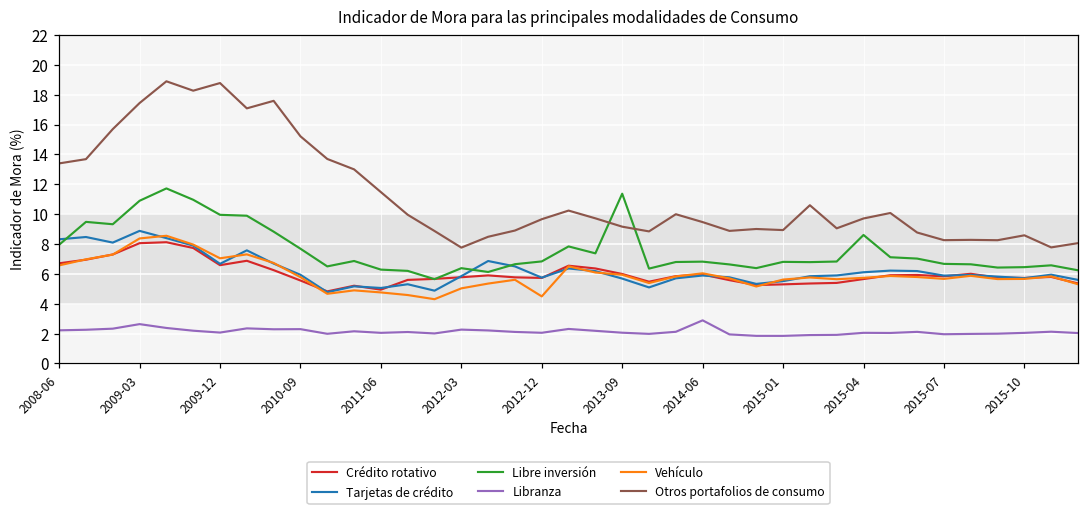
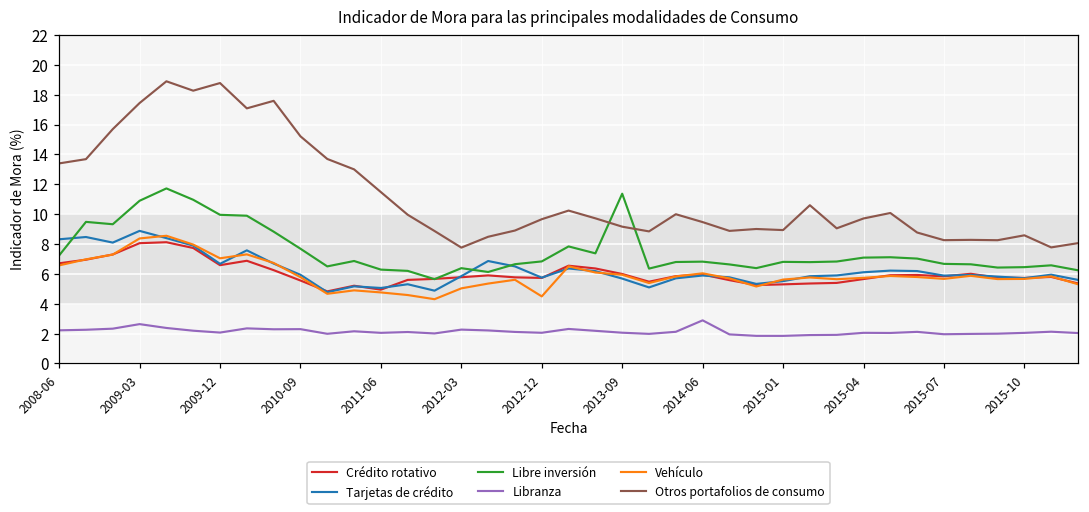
  {
    "Crédito rotativo": {
      "2009-03": 8.1,
      "2010-09": 5.6,
      "2015-01": 5.3
    },
    "Tarjetas de crédito": {
      "2008-06": 8.3,
      "2009-03": 8.9,
      "2013-09": 5.7,
      "2015-04": 6.1
    },
    "Libre inversión": {
-     "2008-06": 7.9,
+     "2008-06": 7.2,
      "2009-03": 10.9,
      "2009-12": 10.0,
      "2010-09": 7.7,
      "2011-06": 6.3,
      "2012-03": 6.4,
      "2012-12": 6.8,
      "2013-09": 11.4,
      "2014-06": 6.8,
      "2015-01": 6.8,
-     "2015-04": 8.6,
+     "2015-04": 7.1,
      "2015-07": 6.7,
      "2015-10": 6.4
    },
    "Libranza": {
      "2008-06": 2.2,
      "2009-03": 2.6,
      "2009-12": 2.1,
      "2010-09": 2.3,
      "2011-06": 2.1,
      "2012-03": 2.3,
      "2012-12": 2.1,
      "2013-09": 2.1,
      "2014-06": 2.9,
      "2015-01": 1.8,
      "2015-04": 2.1,
      "2015-07": 2.0,
      "2015-10": 2.0
    },
    "Vehículo": {
      "2009-03": 8.4,
      "2009-12": 7.0,
      "2012-03": 5.0,
      "2012-12": 4.5
    },
    "Otros portafolios de consumo": {
      "2008-06": 13.4,
      "2009-03": 17.4,
      "2009-12": 18.8,
      "2010-09": 15.2,
      "2011-06": 11.5,
      "2012-03": 7.8,
      "2012-12": 9.7,
      "2013-09": 9.2,
      "2014-06": 9.5,
      "2015-01": 8.9,
      "2015-04": 9.7,
      "2015-07": 8.3,
      "2015-10": 8.6
    }
  }
